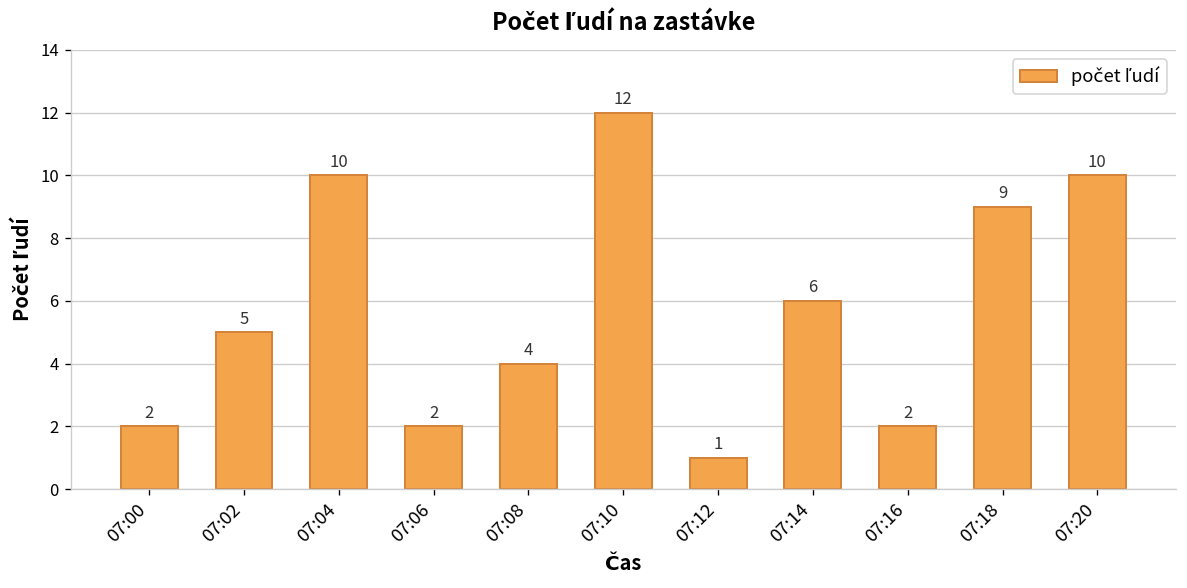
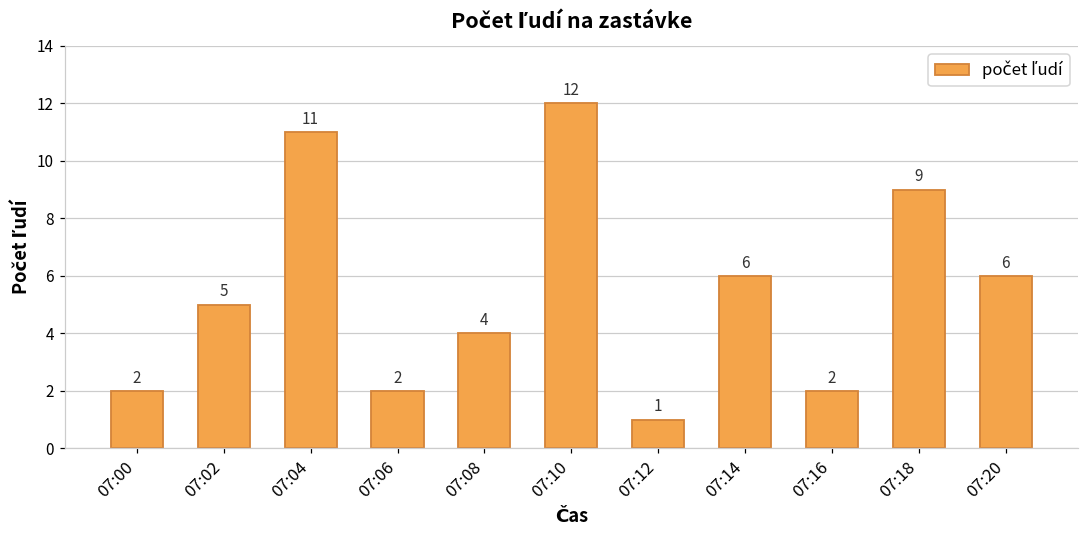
  {
    "07:00": 2,
    "07:02": 5,
-   "07:04": 10,
+   "07:04": 11,
    "07:06": 2,
    "07:08": 4,
    "07:10": 12,
    "07:12": 1,
    "07:14": 6,
    "07:16": 2,
    "07:18": 9,
-   "07:20": 10
+   "07:20": 6
  }
